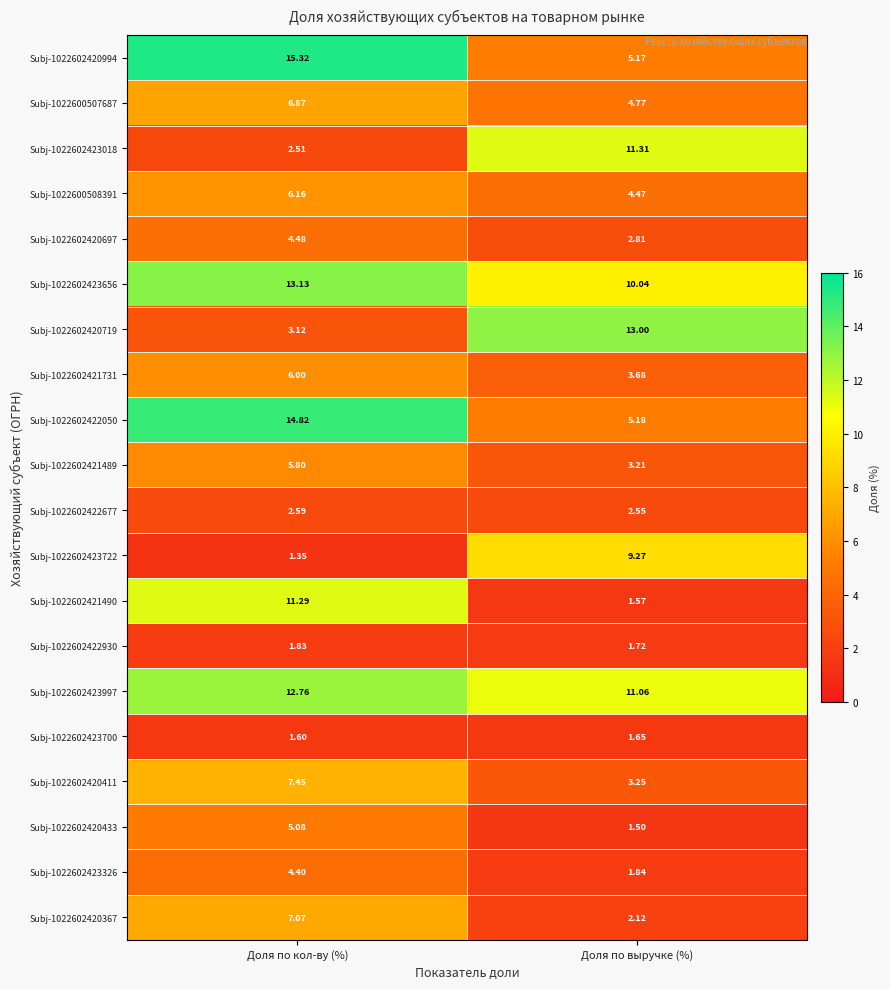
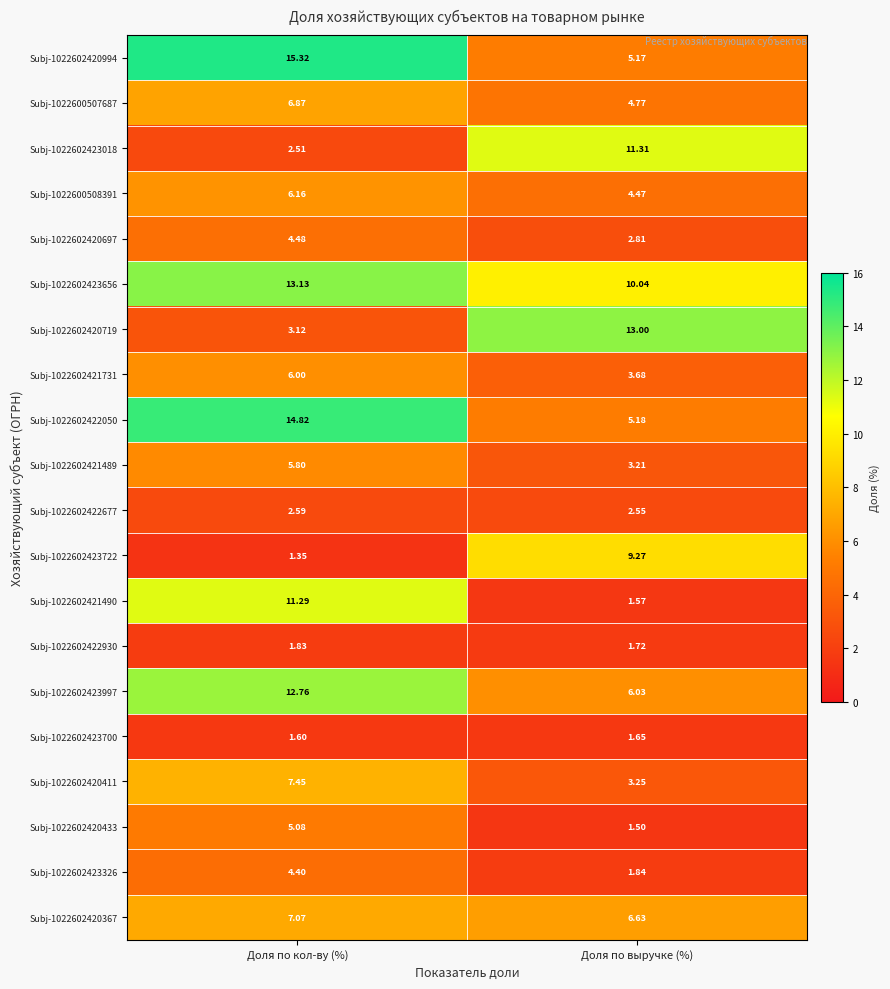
  {
    "Subj-1022602420994": {
      "Доля по кол-ву (%)": 15.32
    },
    "Subj-1022600507687": {
      "Доля по кол-ву (%)": 6.87,
      "Доля по выручке (%)": 4.77
    },
    "Subj-1022602423018": {
      "Доля по кол-ву (%)": 2.51,
      "Доля по выручке (%)": 11.31
    },
    "Subj-1022600508391": {
      "Доля по кол-ву (%)": 6.16,
      "Доля по выручке (%)": 4.47
    },
    "Subj-1022602420697": {
      "Доля по кол-ву (%)": 4.48,
      "Доля по выручке (%)": 2.81
    },
    "Subj-1022602423656": {
      "Доля по кол-ву (%)": 13.13,
      "Доля по выручке (%)": 10.04
    },
    "Subj-1022602420719": {
      "Доля по кол-ву (%)": 3.12,
      "Доля по выручке (%)": 13.00
    },
    "Subj-1022602421731": {
      "Доля по кол-ву (%)": 6.00,
      "Доля по выручке (%)": 3.68
    },
    "Subj-1022602422050": {
      "Доля по кол-ву (%)": 14.82,
      "Доля по выручке (%)": 5.18
    },
    "Subj-1022602421489": {
      "Доля по кол-ву (%)": 5.80,
      "Доля по выручке (%)": 3.21
    },
    "Subj-1022602422677": {
      "Доля по кол-ву (%)": 2.59,
      "Доля по выручке (%)": 2.55
    },
    "Subj-1022602423722": {
      "Доля по кол-ву (%)": 1.35,
      "Доля по выручке (%)": 9.27
    },
    "Subj-1022602421490": {
      "Доля по кол-ву (%)": 11.29,
      "Доля по выручке (%)": 1.57
    },
    "Subj-1022602422930": {
      "Доля по кол-ву (%)": 1.83,
      "Доля по выручке (%)": 1.72
    },
    "Subj-1022602423997": {
      "Доля по кол-ву (%)": 12.76,
-     "Доля по выручке (%)": 11.06
+     "Доля по выручке (%)": 6.03
    },
    "Subj-1022602423700": {
      "Доля по кол-ву (%)": 1.60,
      "Доля по выручке (%)": 1.65
    },
    "Subj-1022602420411": {
      "Доля по кол-ву (%)": 7.45,
      "Доля по выручке (%)": 3.25
    },
    "Subj-1022602420433": {
      "Доля по кол-ву (%)": 5.08,
      "Доля по выручке (%)": 1.50
    },
    "Subj-1022602423326": {
      "Доля по кол-ву (%)": 4.40,
      "Доля по выручке (%)": 1.84
    },
    "Subj-1022602420367": {
      "Доля по кол-ву (%)": 7.07,
-     "Доля по выручке (%)": 2.12
+     "Доля по выручке (%)": 6.63
    }
  }
